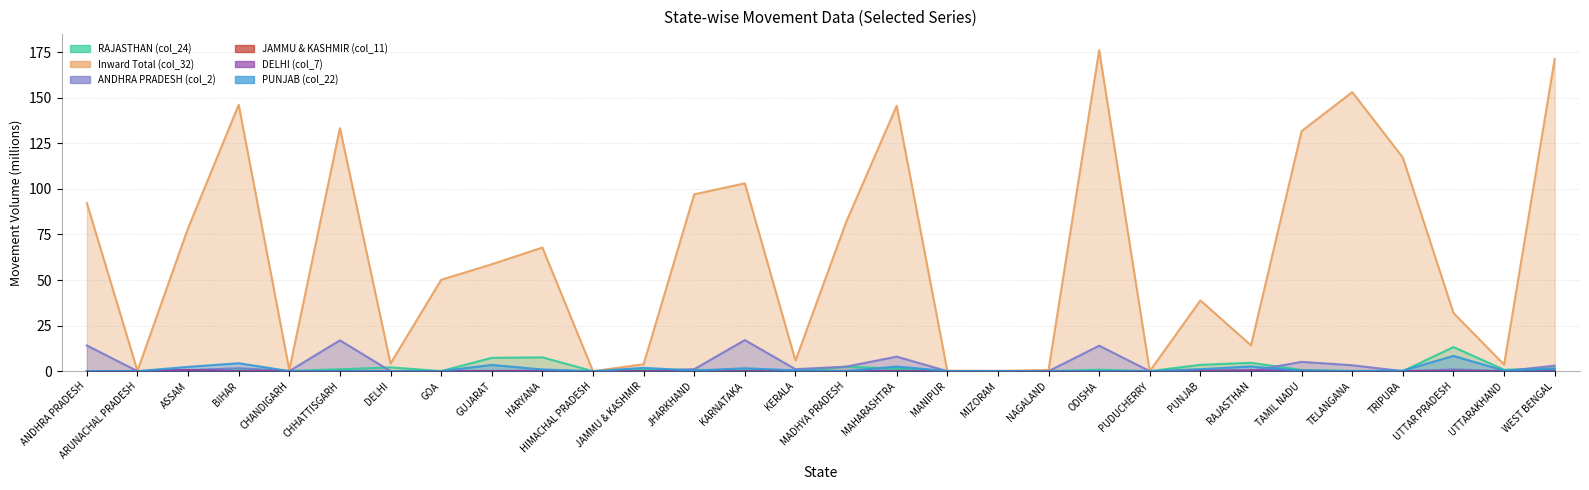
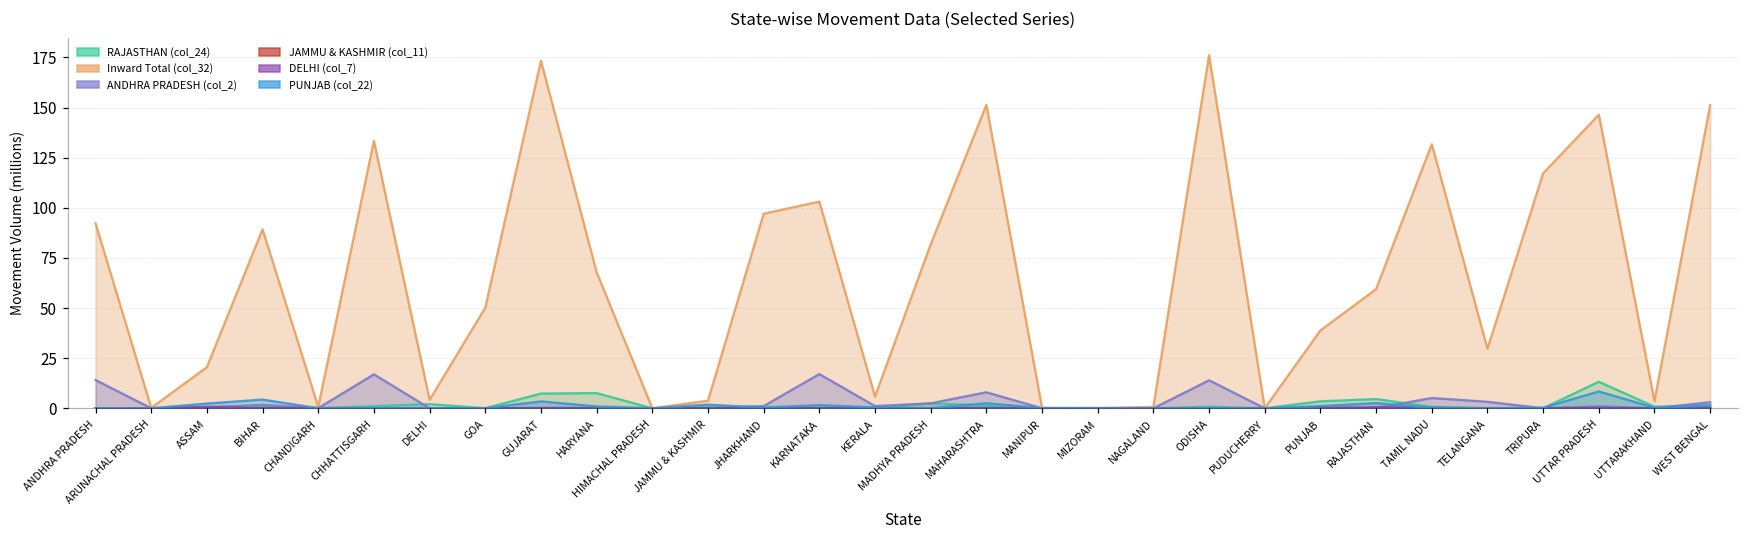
  {
    "Inward Total (col_32)": {
      "ANDHRA PRADESH": 92,
-     "ASSAM": 78,
-     "BIHAR": 146,
+     "ASSAM": 21,
+     "BIHAR": 89,
      "CHHATTISGARH": 133,
      "DELHI": 4,
      "GOA": 50,
-     "GUJARAT": 59,
+     "GUJARAT": 173,
      "HARYANA": 68,
      "JAMMU & KASHMIR": 4,
      "JHARKHAND": 97,
      "KARNATAKA": 103,
      "KERALA": 6,
      "MADHYA PRADESH": 82,
-     "MAHARASHTRA": 146,
+     "MAHARASHTRA": 151,
      "ODISHA": 176,
      "PUNJAB": 39,
-     "RAJASTHAN": 14,
+     "RAJASTHAN": 59,
      "TAMIL NADU": 132,
-     "TELANGANA": 153,
+     "TELANGANA": 30,
      "TRIPURA": 117,
-     "UTTAR PRADESH": 32,
+     "UTTAR PRADESH": 146,
      "UTTARAKHAND": 4,
-     "WEST BENGAL": 171
+     "WEST BENGAL": 151
    }
  }
